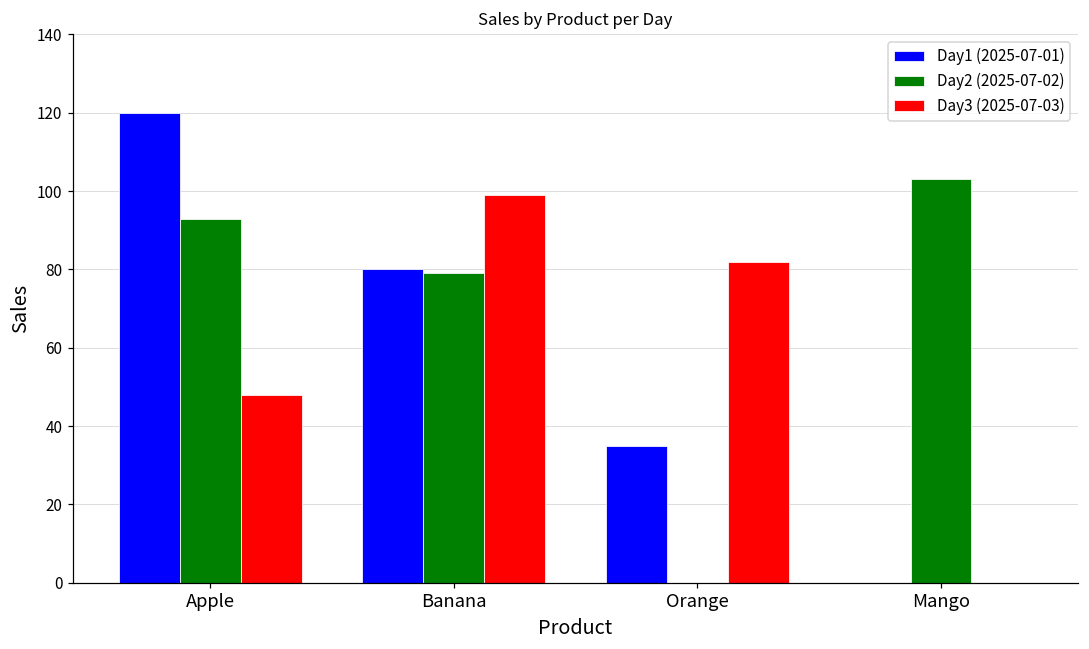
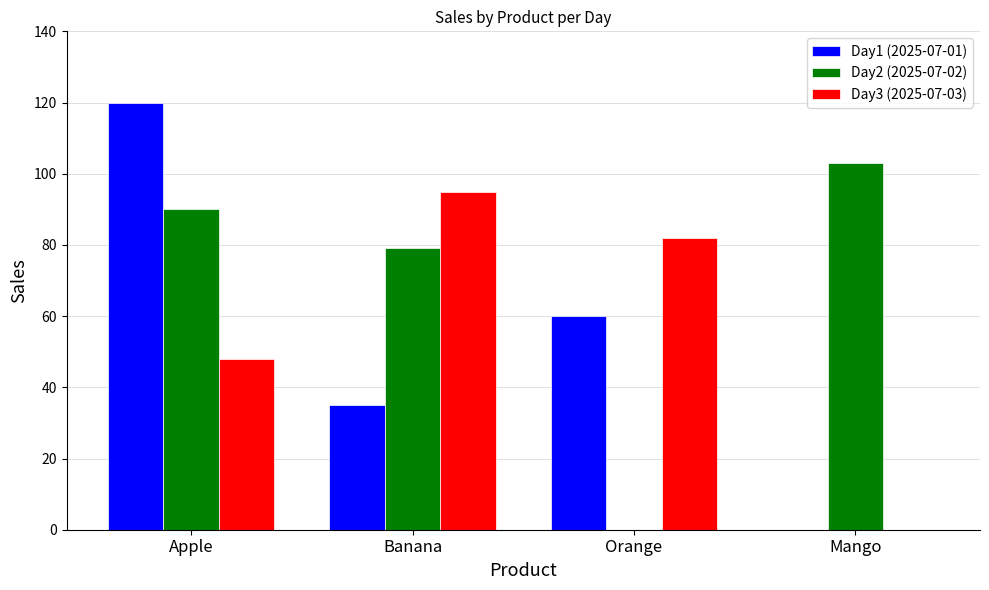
  {
    "Day1 (2025-07-01)": {
      "Apple": 120,
-     "Banana": 80,
-     "Orange": 35,
+     "Banana": 35,
+     "Orange": 60,
      "Mango": 0
    },
    "Day2 (2025-07-02)": {
-     "Apple": 93,
+     "Apple": 90,
      "Banana": 79,
      "Orange": 0,
      "Mango": 103
    },
    "Day3 (2025-07-03)": {
      "Apple": 48,
-     "Banana": 99,
+     "Banana": 95,
      "Orange": 82,
      "Mango": 0
    }
  }
